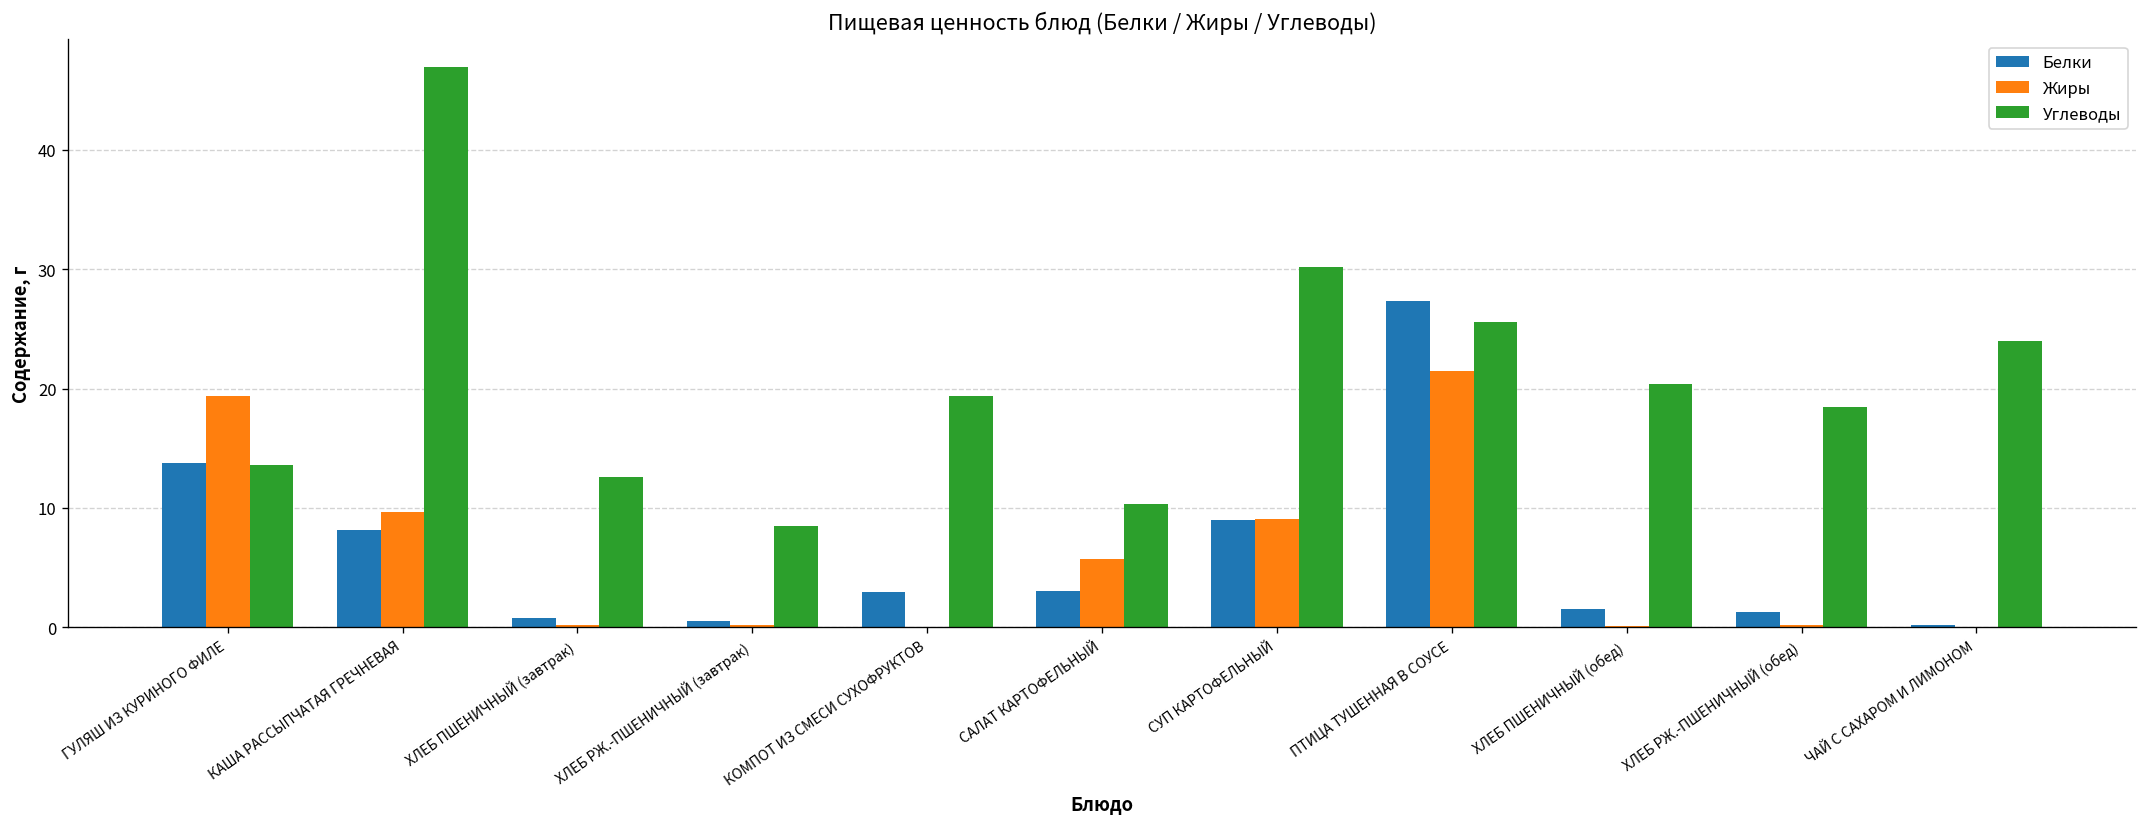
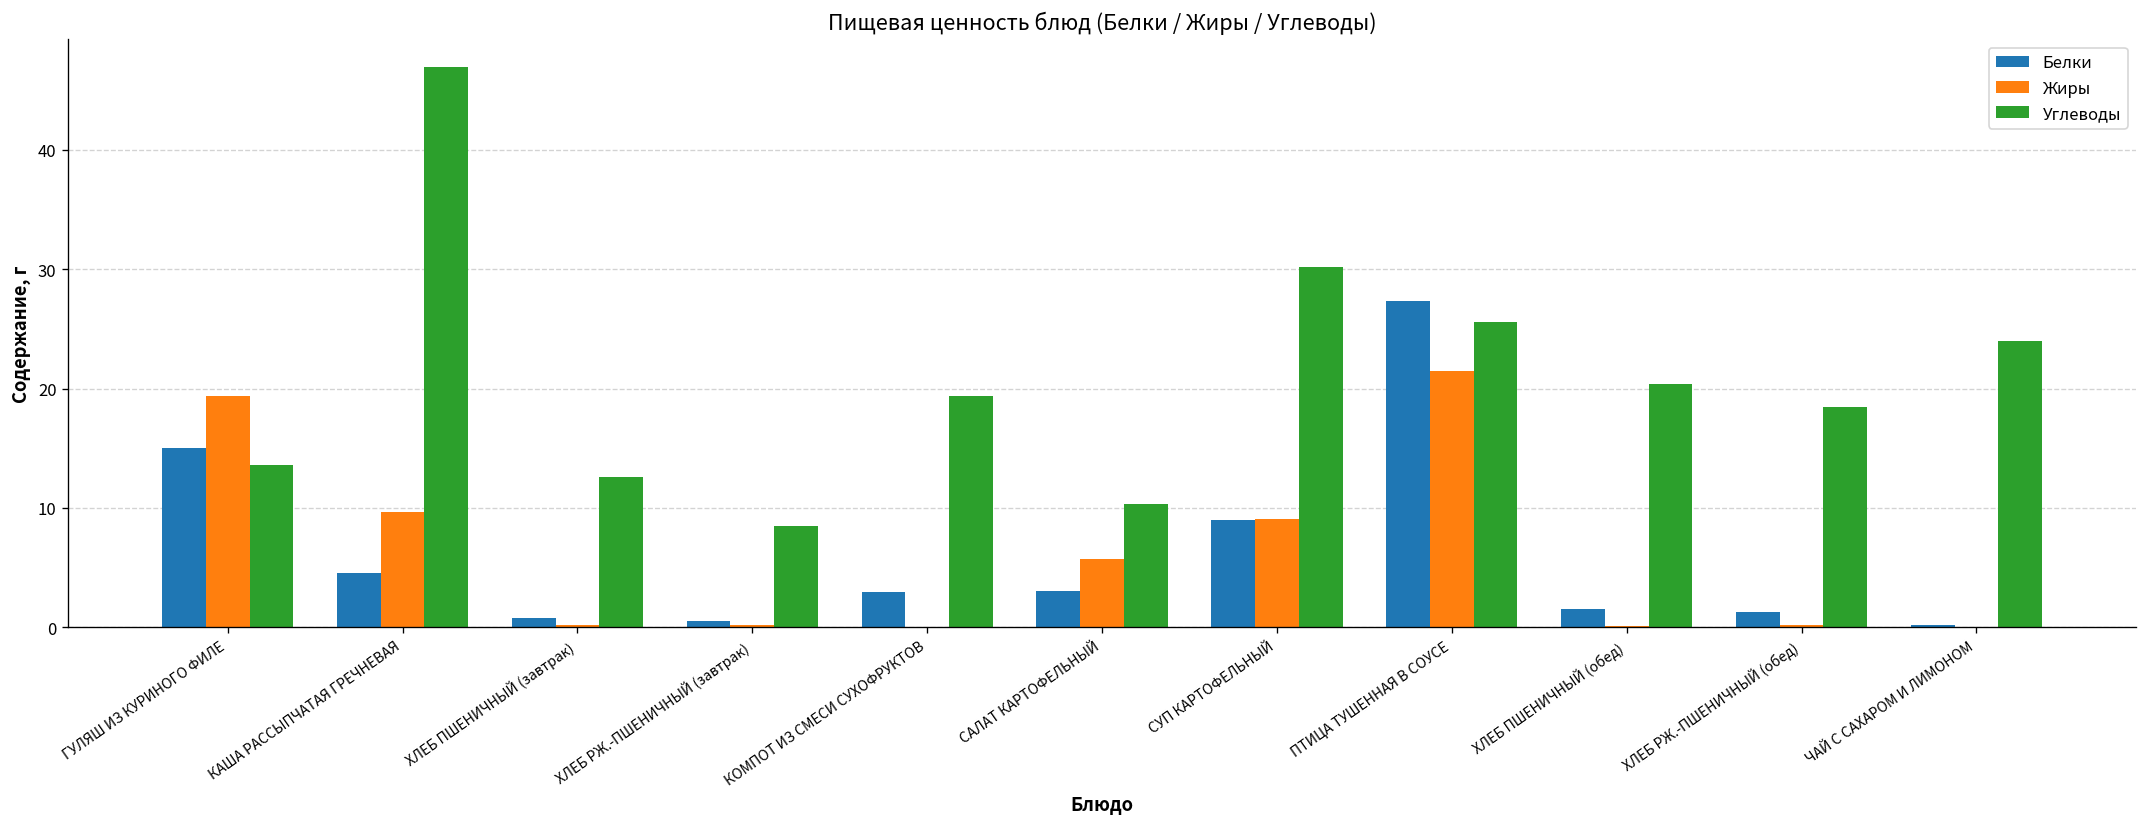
  {
    "Белки": {
-     "ГУЛЯШ ИЗ КУРИНОГО ФИЛЕ": 14,
-     "КАША РАССЫПЧАТАЯ ГРЕЧНЕВАЯ": 8,
+     "ГУЛЯШ ИЗ КУРИНОГО ФИЛЕ": 15,
+     "КАША РАССЫПЧАТАЯ ГРЕЧНЕВАЯ": 5,
      "ХЛЕБ ПШЕНИЧНЫЙ (завтрак)": 1,
      "ХЛЕБ РЖ.-ПШЕНИЧНЫЙ (завтрак)": 1,
      "КОМПОТ ИЗ СМЕСИ СУХОФРУКТОВ": 3,
      "САЛАТ КАРТОФЕЛЬНЫЙ": 3,
      "СУП КАРТОФЕЛЬНЫЙ": 9,
      "ПТИЦА ТУШЕННАЯ В СОУСЕ": 27,
      "ХЛЕБ ПШЕНИЧНЫЙ (обед)": 2,
      "ХЛЕБ РЖ.-ПШЕНИЧНЫЙ (обед)": 1
    },
    "Жиры": {
      "ГУЛЯШ ИЗ КУРИНОГО ФИЛЕ": 19,
      "КАША РАССЫПЧАТАЯ ГРЕЧНЕВАЯ": 10,
      "КОМПОТ ИЗ СМЕСИ СУХОФРУКТОВ": 0,
      "САЛАТ КАРТОФЕЛЬНЫЙ": 6,
      "СУП КАРТОФЕЛЬНЫЙ": 9,
      "ПТИЦА ТУШЕННАЯ В СОУСЕ": 21
    },
    "Углеводы": {
      "ГУЛЯШ ИЗ КУРИНОГО ФИЛЕ": 14,
      "КАША РАССЫПЧАТАЯ ГРЕЧНЕВАЯ": 47,
      "ХЛЕБ ПШЕНИЧНЫЙ (завтрак)": 13,
      "ХЛЕБ РЖ.-ПШЕНИЧНЫЙ (завтрак)": 8,
      "КОМПОТ ИЗ СМЕСИ СУХОФРУКТОВ": 19,
      "САЛАТ КАРТОФЕЛЬНЫЙ": 10,
      "СУП КАРТОФЕЛЬНЫЙ": 30,
      "ПТИЦА ТУШЕННАЯ В СОУСЕ": 26,
      "ХЛЕБ ПШЕНИЧНЫЙ (обед)": 20,
      "ХЛЕБ РЖ.-ПШЕНИЧНЫЙ (обед)": 18,
      "ЧАЙ С САХАРОМ И ЛИМОНОМ": 24
    }
  }
